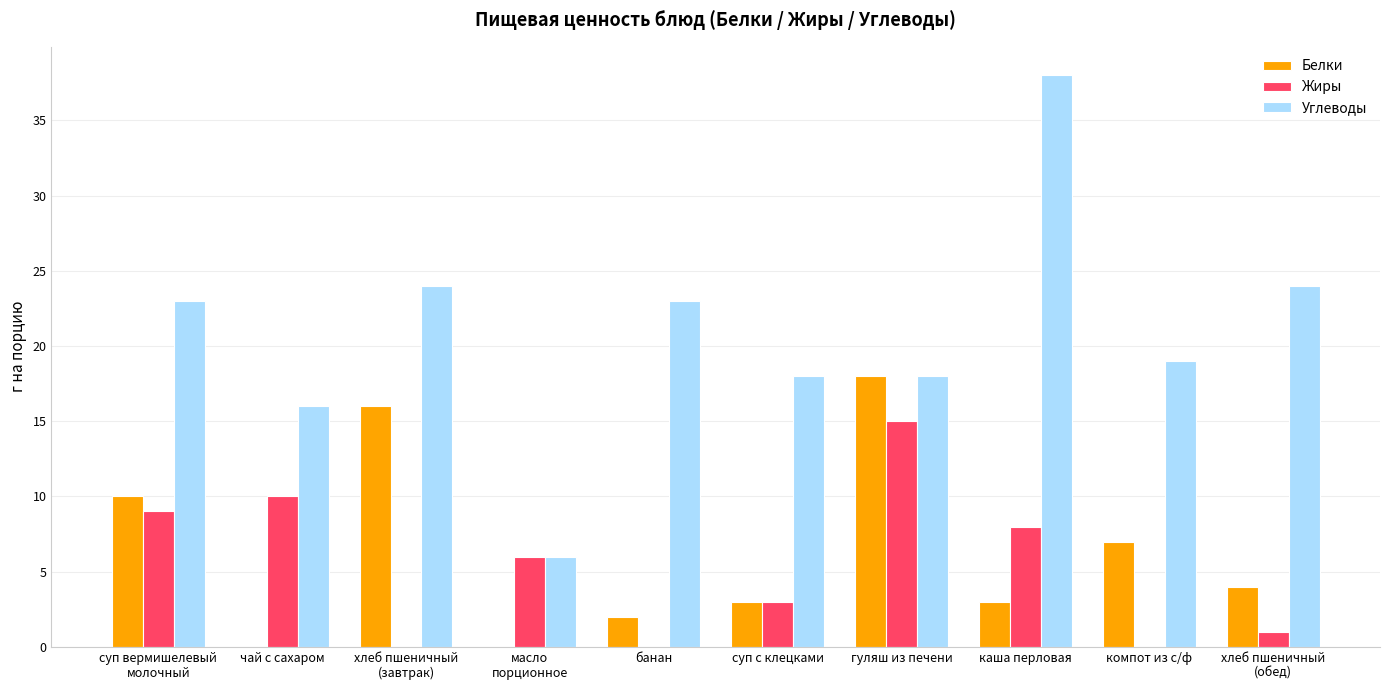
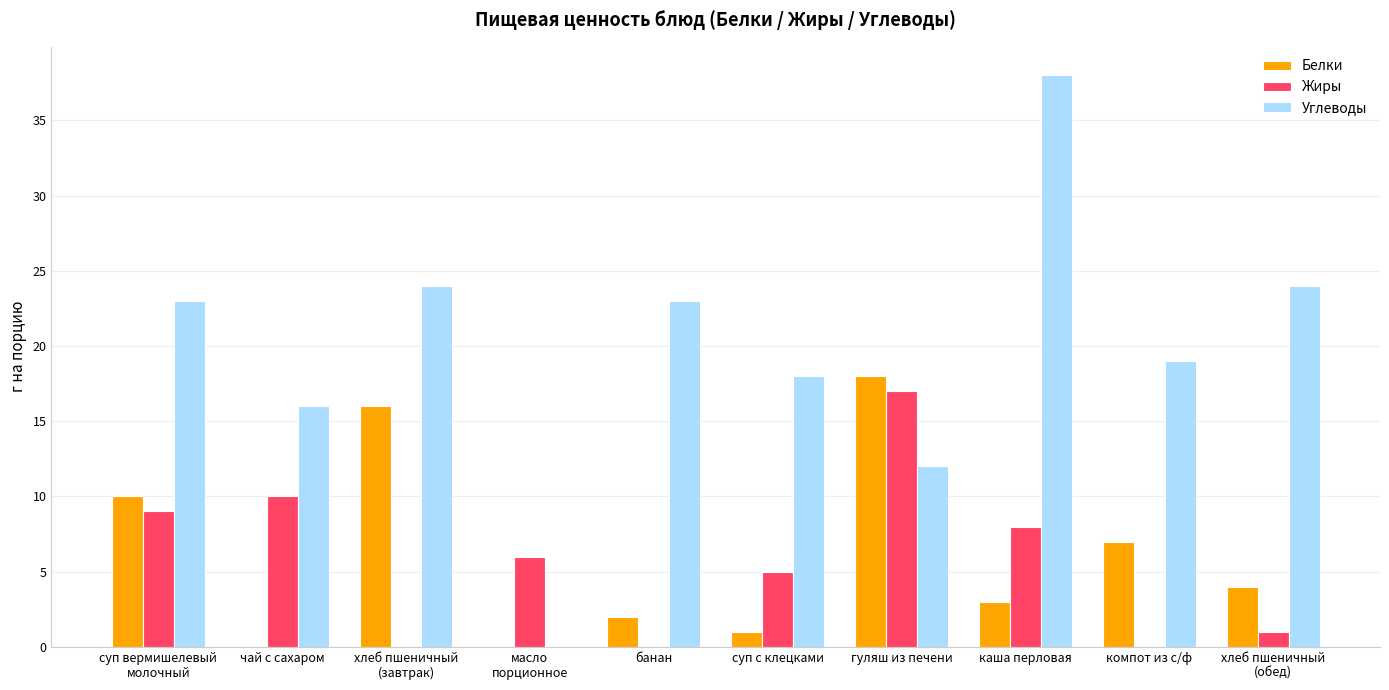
  {
    "Белки": {
      "суп вермишелевый молочный": 10,
      "чай с сахаром": 0,
      "хлеб пшеничный (завтрак)": 16,
      "масло порционное": 0,
      "банан": 2,
-     "суп с клецками": 3,
+     "суп с клецками": 1,
      "гуляш из печени": 18,
      "каша перловая": 3,
      "компот из с/ф": 7,
      "хлеб пшеничный (обед)": 4
    },
    "Жиры": {
      "суп вермишелевый молочный": 9,
      "чай с сахаром": 10,
      "хлеб пшеничный (завтрак)": 0,
      "масло порционное": 6,
      "банан": 0,
-     "суп с клецками": 3,
-     "гуляш из печени": 15,
+     "суп с клецками": 5,
+     "гуляш из печени": 17,
      "каша перловая": 8,
      "компот из с/ф": 0,
      "хлеб пшеничный (обед)": 1
    },
    "Углеводы": {
      "суп вермишелевый молочный": 23,
      "чай с сахаром": 16,
      "хлеб пшеничный (завтрак)": 24,
-     "масло порционное": 6,
+     "масло порционное": 0,
      "банан": 23,
      "суп с клецками": 18,
-     "гуляш из печени": 18,
+     "гуляш из печени": 12,
      "каша перловая": 38,
      "компот из с/ф": 19,
      "хлеб пшеничный (обед)": 24
    }
  }
